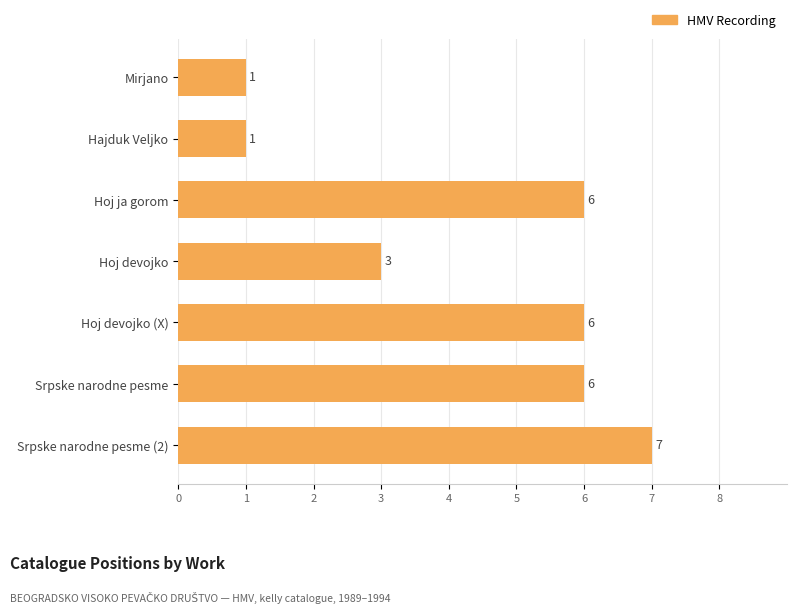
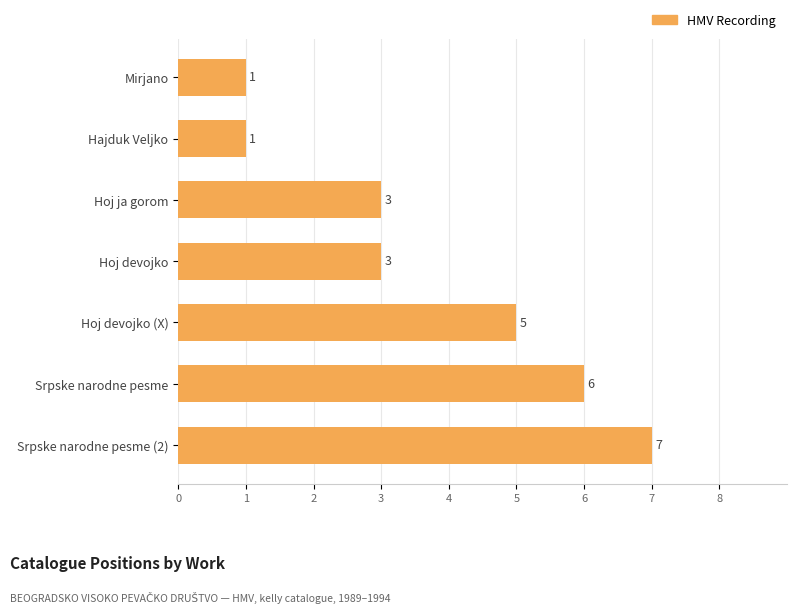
  {
    "Mirjano": 1,
    "Hajduk Veljko": 1,
-   "Hoj ja gorom": 6,
+   "Hoj ja gorom": 3,
    "Hoj devojko": 3,
-   "Hoj devojko (X)": 6,
+   "Hoj devojko (X)": 5,
    "Srpske narodne pesme": 6,
    "Srpske narodne pesme (2)": 7
  }
